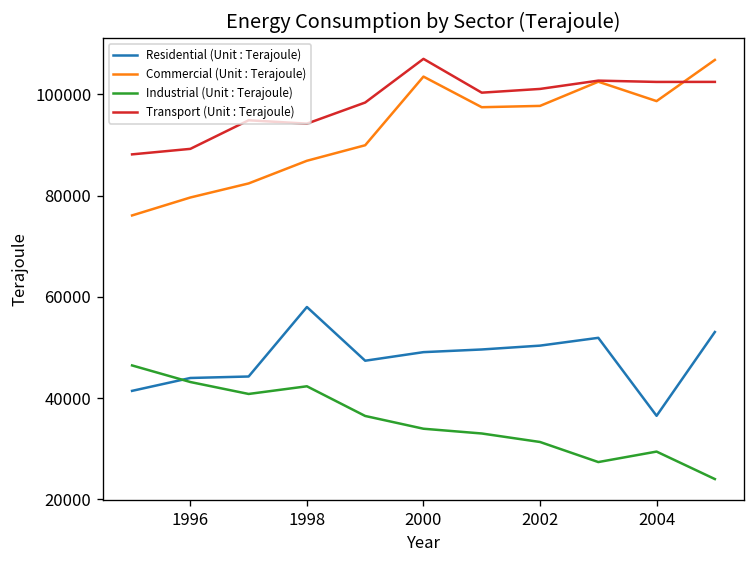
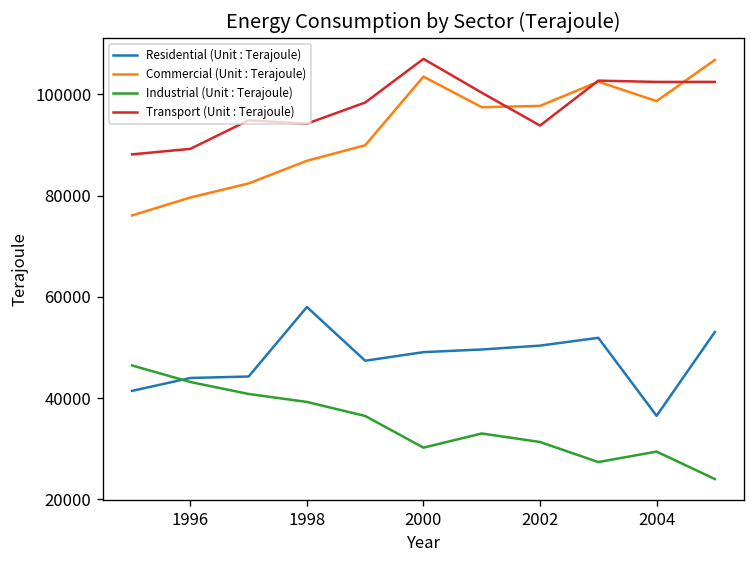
  {
    "Residential (Unit : Terajoule)": {
      "1996": 44000,
      "1998": 58000,
      "2000": 49000,
      "2002": 50000,
      "2004": 36000
    },
    "Commercial (Unit : Terajoule)": {
      "1996": 80000,
      "1998": 87000,
      "2000": 103000,
      "2002": 98000,
      "2004": 99000
    },
    "Industrial (Unit : Terajoule)": {
      "1996": 43000,
-     "1998": 42000,
-     "2000": 34000,
+     "1998": 39000,
+     "2000": 30000,
      "2002": 31000,
      "2004": 29000
    },
    "Transport (Unit : Terajoule)": {
      "1996": 89000,
      "1998": 94000,
      "2000": 107000,
-     "2002": 101000,
+     "2002": 94000,
      "2004": 102000
    }
  }
